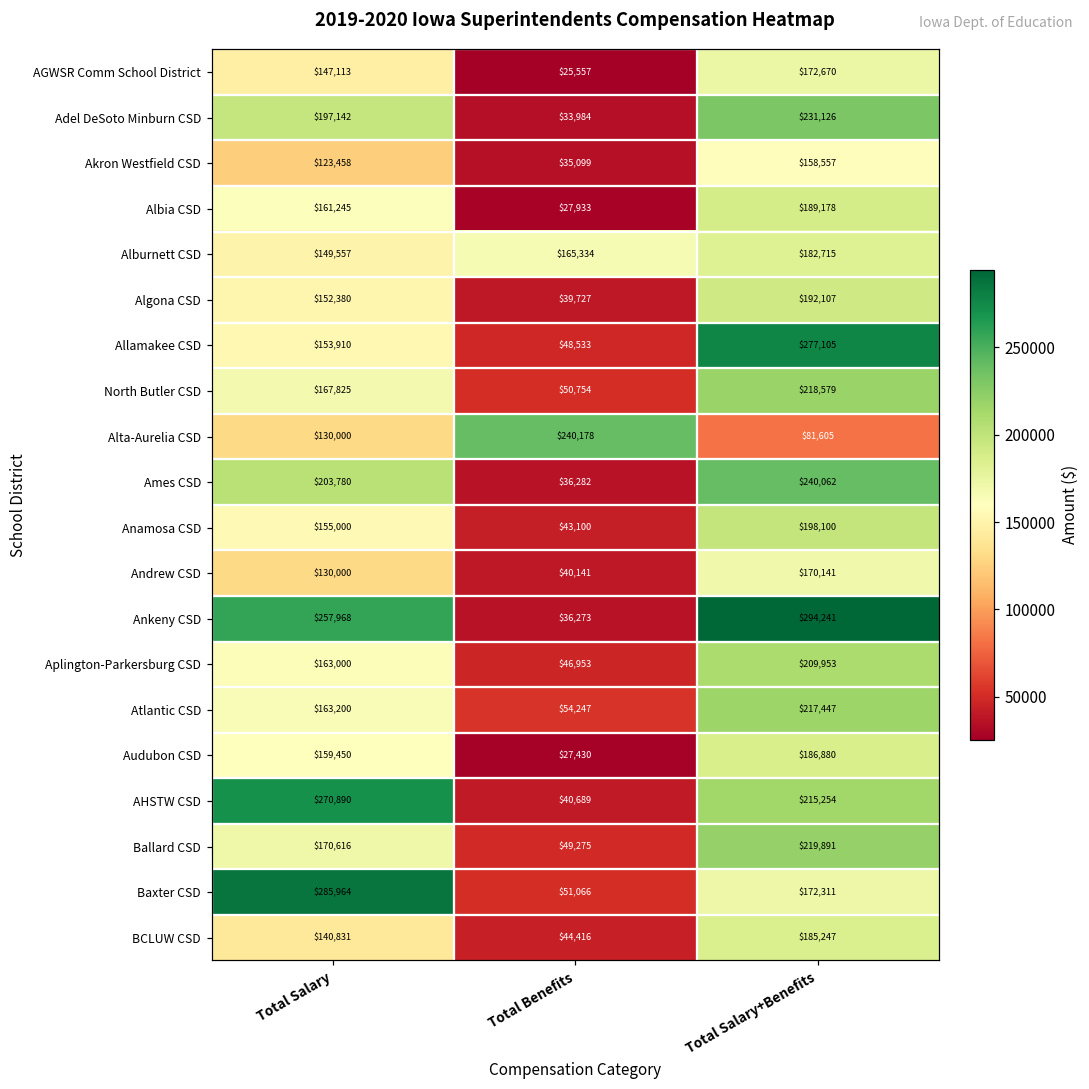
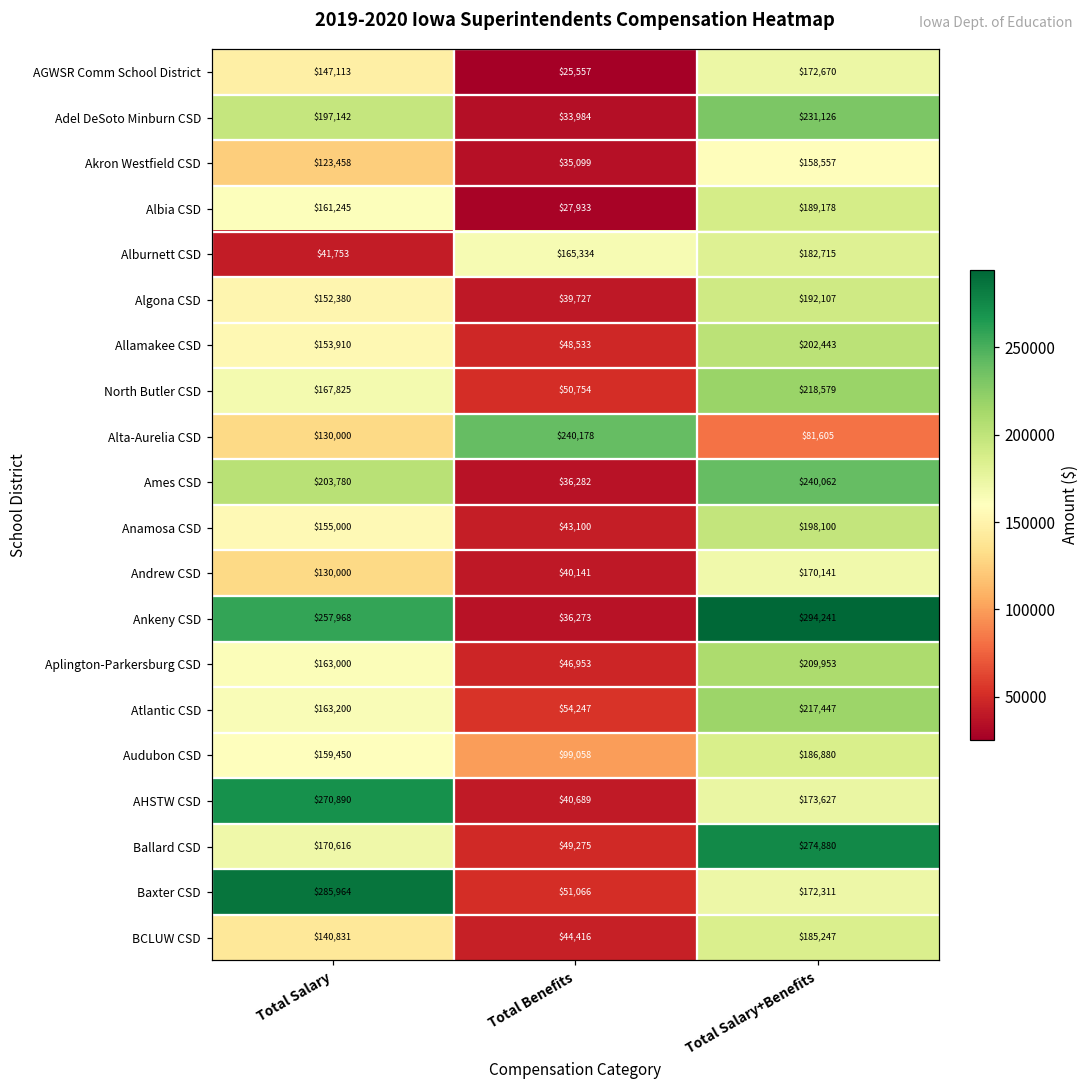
  {
    "AGWSR Comm School District": {
      "Total Salary": "$147,113",
      "Total Benefits": "$25,557",
      "Total Salary+Benefits": "$172,670"
    },
    "Adel DeSoto Minburn CSD": {
      "Total Salary": "$197,142",
      "Total Benefits": "$33,984",
      "Total Salary+Benefits": "$231,126"
    },
    "Akron Westfield CSD": {
      "Total Salary": "$123,458",
      "Total Benefits": "$35,099",
      "Total Salary+Benefits": "$158,557"
    },
    "Albia CSD": {
      "Total Salary": "$161,245",
      "Total Benefits": "$27,933",
      "Total Salary+Benefits": "$189,178"
    },
    "Alburnett CSD": {
-     "Total Salary": "$149,557",
+     "Total Salary": "$41,753",
      "Total Benefits": "$165,334",
      "Total Salary+Benefits": "$182,715"
    },
    "Algona CSD": {
      "Total Salary": "$152,380",
      "Total Benefits": "$39,727",
      "Total Salary+Benefits": "$192,107"
    },
    "Allamakee CSD": {
      "Total Salary": "$153,910",
      "Total Benefits": "$48,533",
-     "Total Salary+Benefits": "$277,105"
+     "Total Salary+Benefits": "$202,443"
    },
    "North Butler CSD": {
      "Total Salary": "$167,825",
      "Total Benefits": "$50,754",
      "Total Salary+Benefits": "$218,579"
    },
    "Alta-Aurelia CSD": {
      "Total Salary": "$130,000",
      "Total Benefits": "$240,178",
      "Total Salary+Benefits": "$81,605"
    },
    "Ames CSD": {
      "Total Salary": "$203,780",
      "Total Benefits": "$36,282",
      "Total Salary+Benefits": "$240,062"
    },
    "Anamosa CSD": {
      "Total Salary": "$155,000",
      "Total Benefits": "$43,100",
      "Total Salary+Benefits": "$198,100"
    },
    "Andrew CSD": {
      "Total Salary": "$130,000",
      "Total Benefits": "$40,141",
      "Total Salary+Benefits": "$170,141"
    },
    "Ankeny CSD": {
      "Total Salary": "$257,968",
      "Total Benefits": "$36,273",
      "Total Salary+Benefits": "$294,241"
    },
    "Aplington-Parkersburg CSD": {
      "Total Salary": "$163,000",
      "Total Benefits": "$46,953",
      "Total Salary+Benefits": "$209,953"
    },
    "Atlantic CSD": {
      "Total Salary": "$163,200",
      "Total Benefits": "$54,247",
      "Total Salary+Benefits": "$217,447"
    },
    "Audubon CSD": {
      "Total Salary": "$159,450",
-     "Total Benefits": "$27,430",
+     "Total Benefits": "$99,058",
      "Total Salary+Benefits": "$186,880"
    },
    "AHSTW CSD": {
      "Total Salary": "$270,890",
      "Total Benefits": "$40,689",
-     "Total Salary+Benefits": "$215,254"
+     "Total Salary+Benefits": "$173,627"
    },
    "Ballard CSD": {
      "Total Salary": "$170,616",
      "Total Benefits": "$49,275",
-     "Total Salary+Benefits": "$219,891"
+     "Total Salary+Benefits": "$274,880"
    },
    "Baxter CSD": {
      "Total Salary": "$285,964",
      "Total Benefits": "$51,066",
      "Total Salary+Benefits": "$172,311"
    },
    "BCLUW CSD": {
      "Total Salary": "$140,831",
      "Total Benefits": "$44,416",
      "Total Salary+Benefits": "$185,247"
    }
  }
